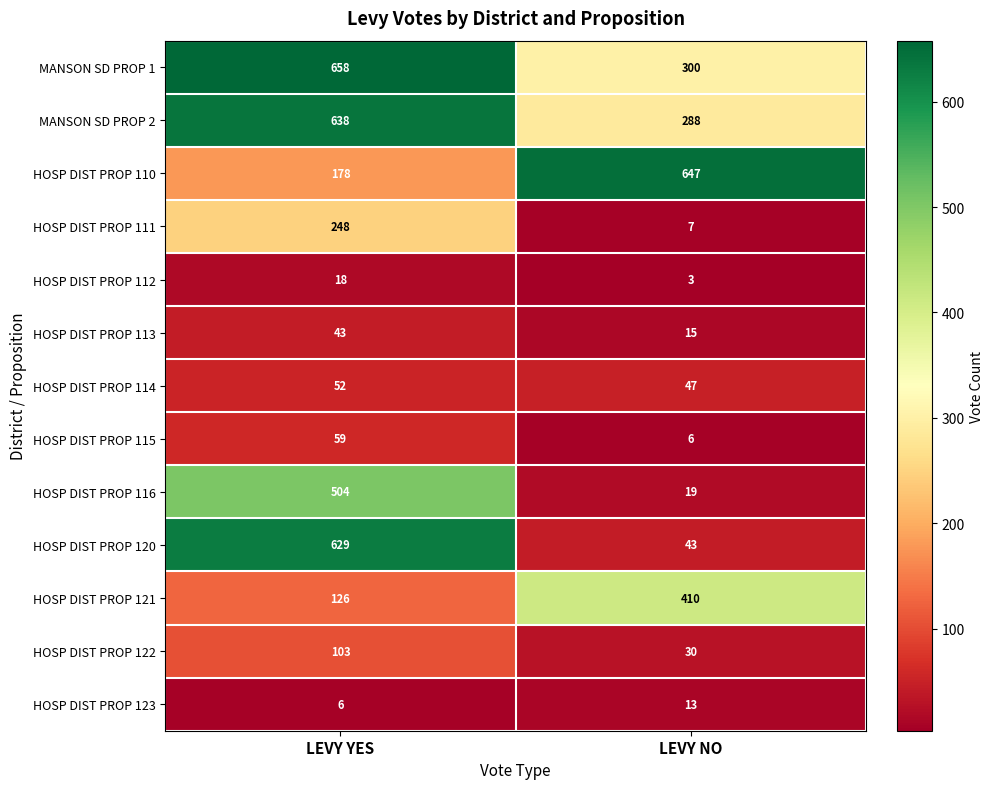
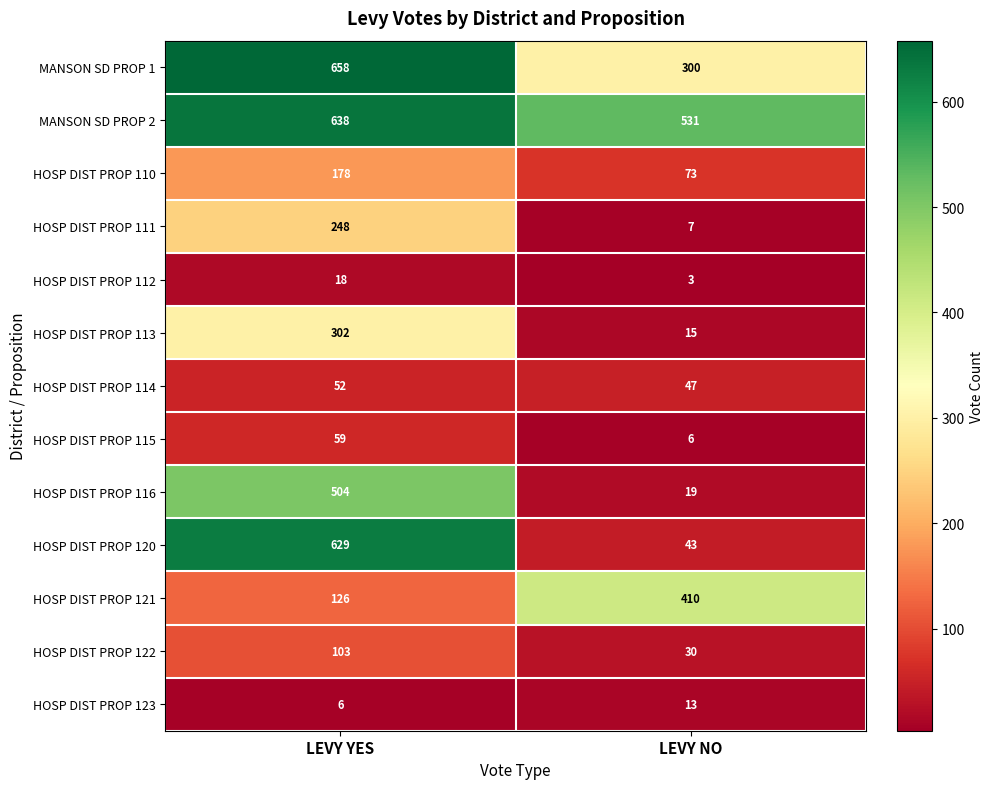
  {
    "MANSON SD PROP 1": {
      "LEVY YES": 658,
      "LEVY NO": 300
    },
    "MANSON SD PROP 2": {
      "LEVY YES": 638,
-     "LEVY NO": 288
+     "LEVY NO": 531
    },
    "HOSP DIST PROP 110": {
      "LEVY YES": 178,
-     "LEVY NO": 647
+     "LEVY NO": 73
    },
    "HOSP DIST PROP 111": {
      "LEVY YES": 248,
      "LEVY NO": 7
    },
    "HOSP DIST PROP 112": {
      "LEVY YES": 18,
      "LEVY NO": 3
    },
    "HOSP DIST PROP 113": {
-     "LEVY YES": 43,
+     "LEVY YES": 302,
      "LEVY NO": 15
    },
    "HOSP DIST PROP 114": {
      "LEVY YES": 52,
      "LEVY NO": 47
    },
    "HOSP DIST PROP 115": {
      "LEVY YES": 59,
      "LEVY NO": 6
    },
    "HOSP DIST PROP 116": {
      "LEVY YES": 504,
      "LEVY NO": 19
    },
    "HOSP DIST PROP 120": {
      "LEVY YES": 629,
      "LEVY NO": 43
    },
    "HOSP DIST PROP 121": {
      "LEVY YES": 126,
      "LEVY NO": 410
    },
    "HOSP DIST PROP 122": {
      "LEVY YES": 103,
      "LEVY NO": 30
    },
    "HOSP DIST PROP 123": {
      "LEVY YES": 6,
      "LEVY NO": 13
    }
  }
